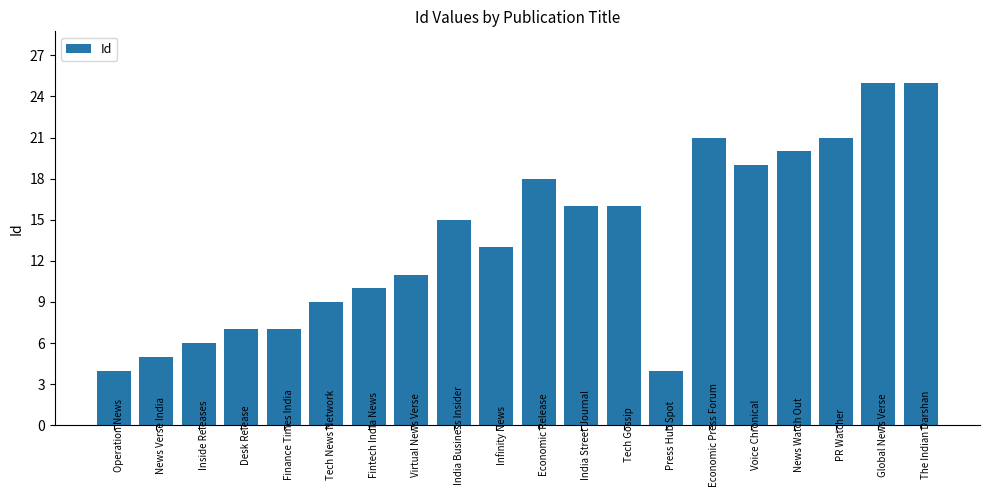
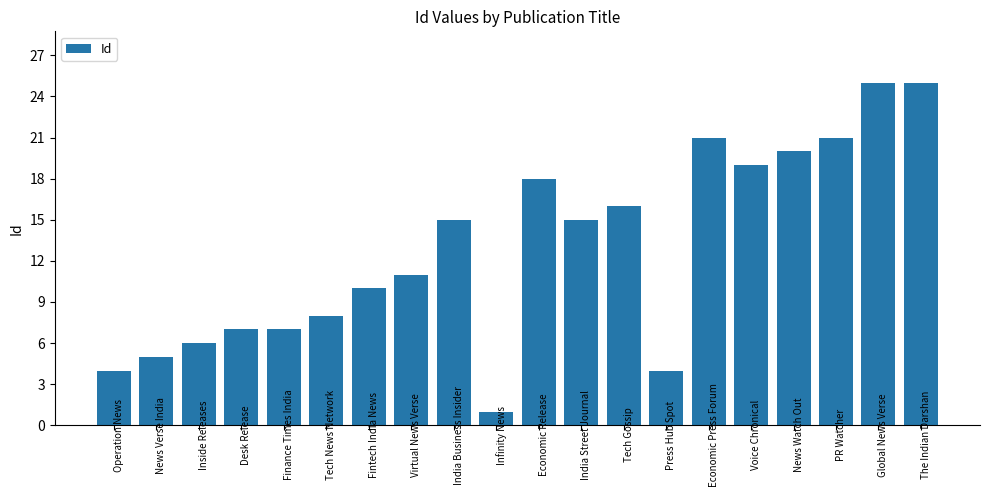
  {
    "Operation News": 4,
    "News Verse India": 5,
    "Inside Releases": 6,
    "Desk Release": 7,
    "Finance Times India": 7,
-   "Tech News Network": 9,
+   "Tech News Network": 8,
    "Fintech India News": 10,
    "Virtual News Verse": 11,
    "India Business Insider": 15,
-   "Infinity News": 13,
+   "Infinity News": 1,
    "Economic Release": 18,
-   "India Street Journal": 16,
+   "India Street Journal": 15,
    "Tech Gossip": 16,
    "Press Hub Spot": 4,
    "Economic Press Forum": 21,
    "Voice Chronical": 19,
    "News Watch Out": 20,
    "PR Watcher": 21,
    "Global News Verse": 25,
    "The Indian Darshan": 25
  }
